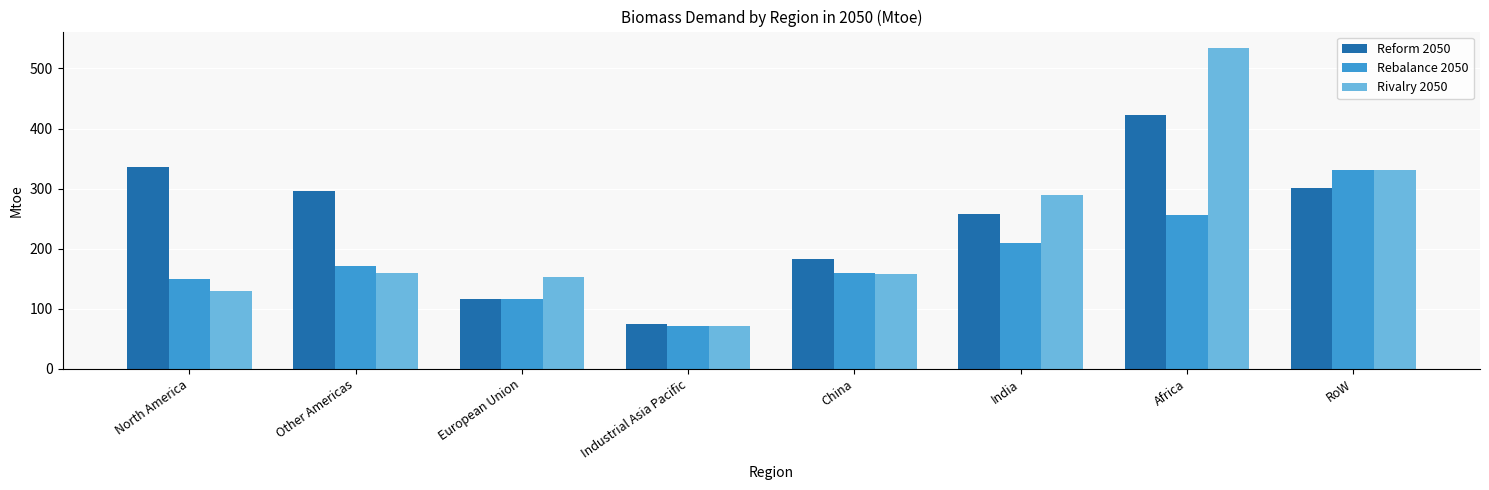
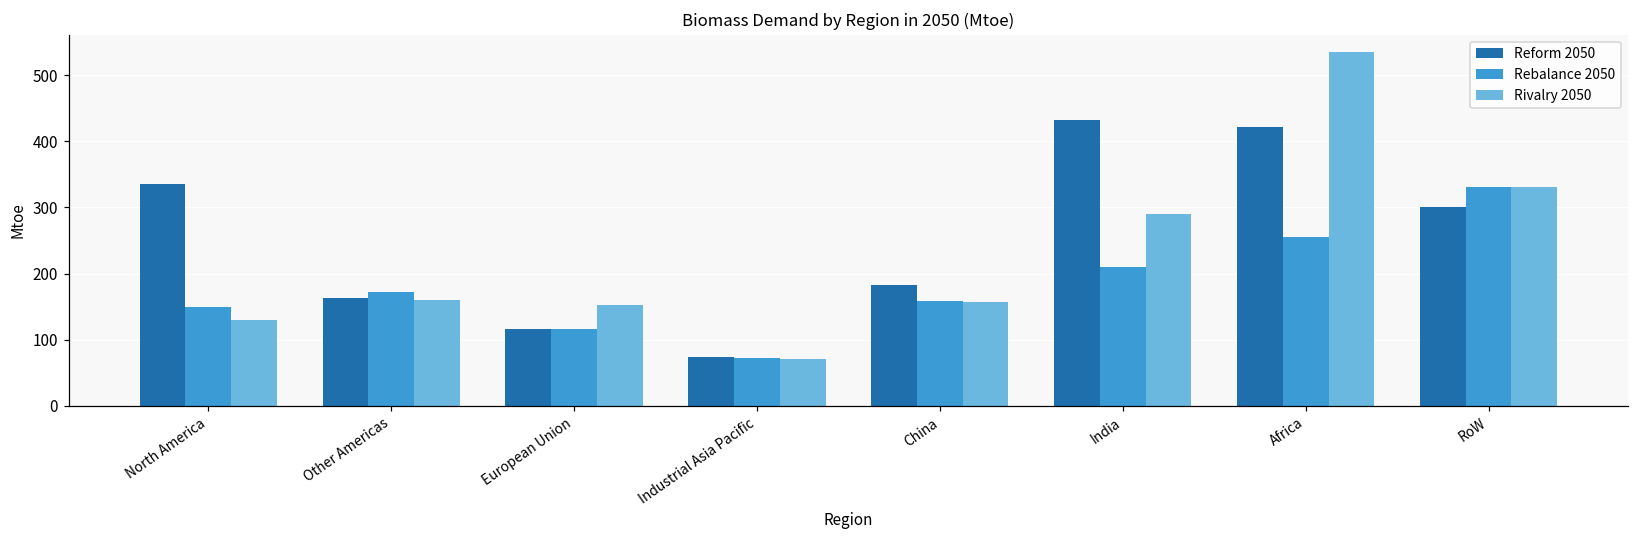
  {
    "Reform 2050": {
      "North America": 340,
-     "Other Americas": 300,
+     "Other Americas": 160,
      "European Union": 120,
      "Industrial Asia Pacific": 70,
      "China": 180,
-     "India": 260,
+     "India": 430,
      "Africa": 420,
      "RoW": 300
    }
  }
